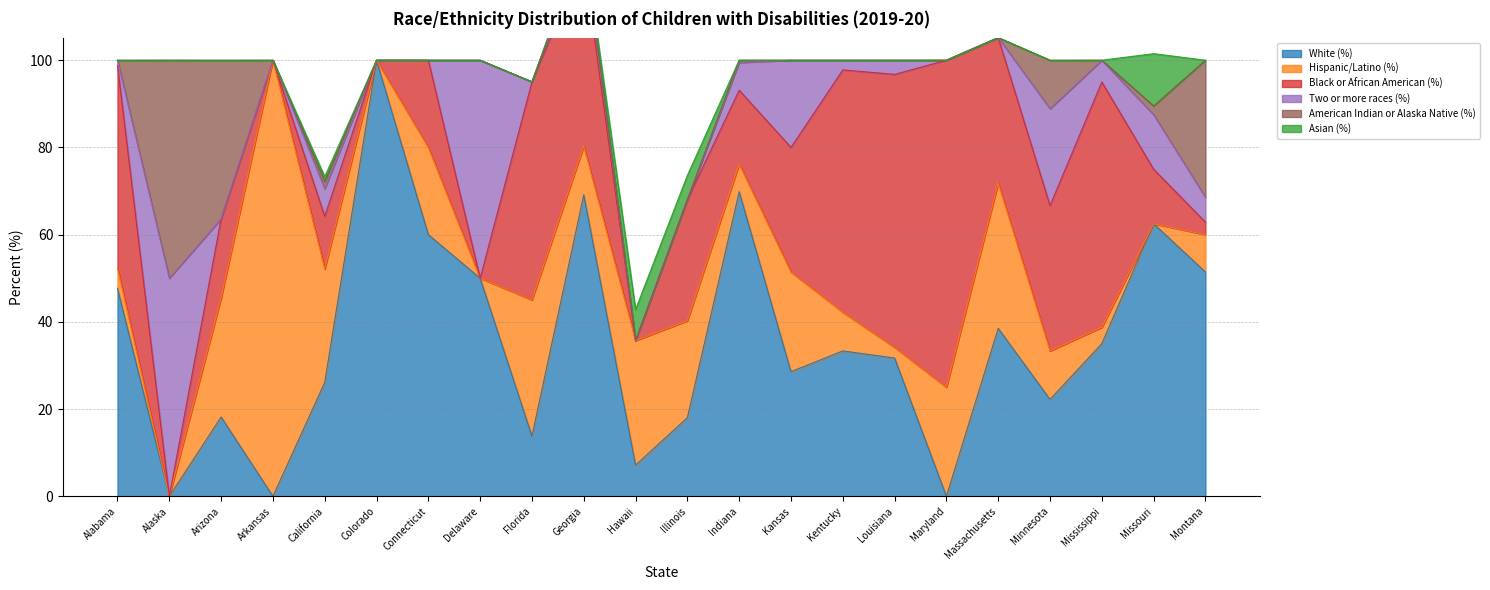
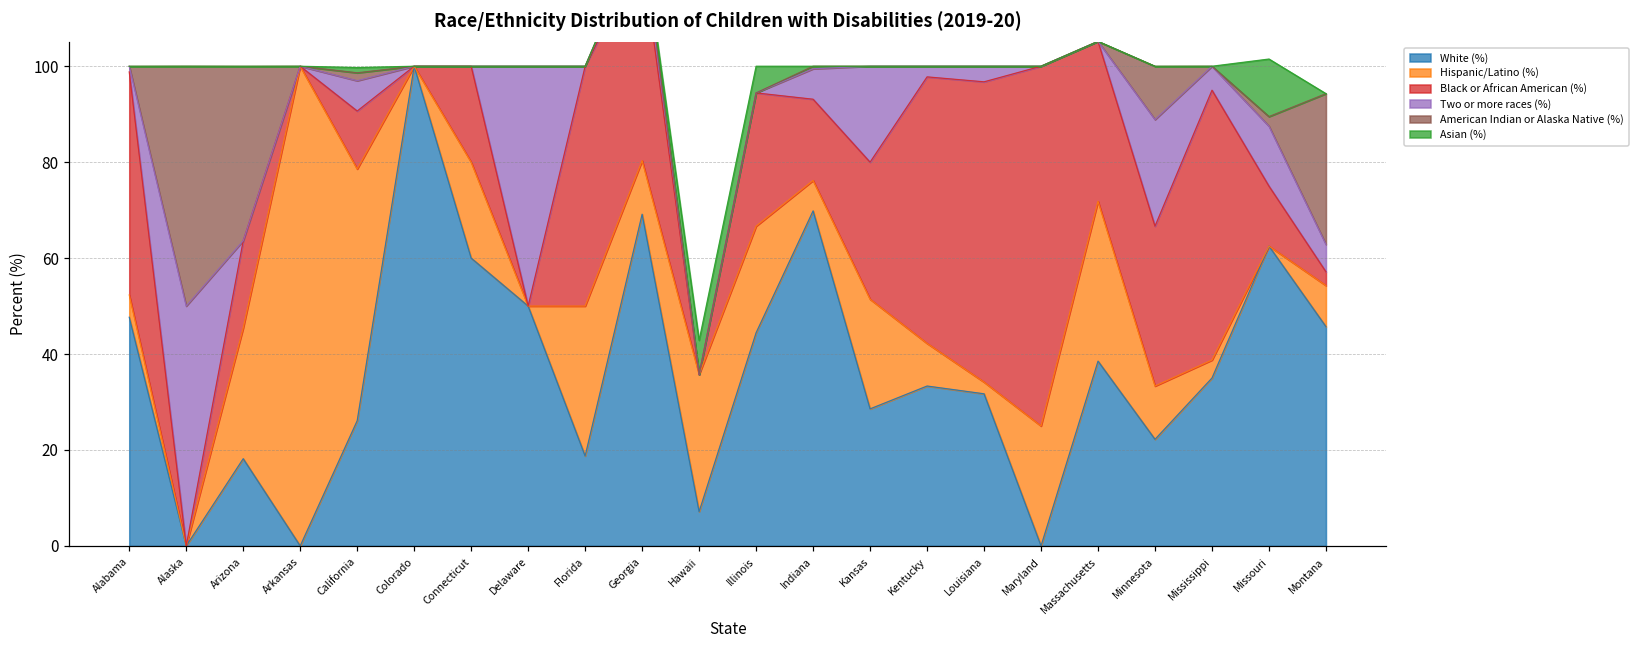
  {
    "White (%)": {
      "Alabama": 48,
      "Arizona": 18,
      "Arkansas": 0,
      "California": 26,
      "Connecticut": 60,
-     "Florida": 14,
+     "Florida": 19,
      "Georgia": 69,
      "Hawaii": 7,
-     "Illinois": 18,
+     "Illinois": 44,
      "Indiana": 70,
      "Kansas": 29,
      "Kentucky": 33,
      "Louisiana": 32,
      "Maryland": 0,
      "Massachusetts": 39,
      "Minnesota": 22,
      "Mississippi": 35,
-     "Montana": 51
+     "Montana": 46
    },
    "Hispanic/Latino (%)": {
      "Alabama": 5,
      "Arizona": 27,
-     "California": 26,
+     "California": 52,
      "Connecticut": 20,
      "Florida": 31,
      "Georgia": 11,
      "Illinois": 22,
      "Indiana": 6,
      "Kansas": 23,
      "Kentucky": 9,
      "Louisiana": 2,
      "Maryland": 25,
      "Massachusetts": 33,
      "Minnesota": 11,
      "Mississippi": 4,
      "Montana": 9
    },
    "Black or African American (%)": {
      "Alabama": 47,
      "California": 12,
      "Indiana": 17,
      "Kansas": 29,
      "Kentucky": 56,
      "Louisiana": 63,
      "Minnesota": 33,
      "Mississippi": 56,
      "Missouri": 13,
      "Montana": 3
    },
    "Two or more races (%)": {
      "Alaska": 50,
      "California": 6,
      "Minnesota": 22,
      "Missouri": 13,
      "Montana": 6
    },
    "American Indian or Alaska Native (%)": {
      "California": 2,
      "Missouri": 2
    },
    "Asian (%)": {
      "California": 1,
      "Hawaii": 7,
      "Illinois": 6,
      "Missouri": 12
    }
  }
